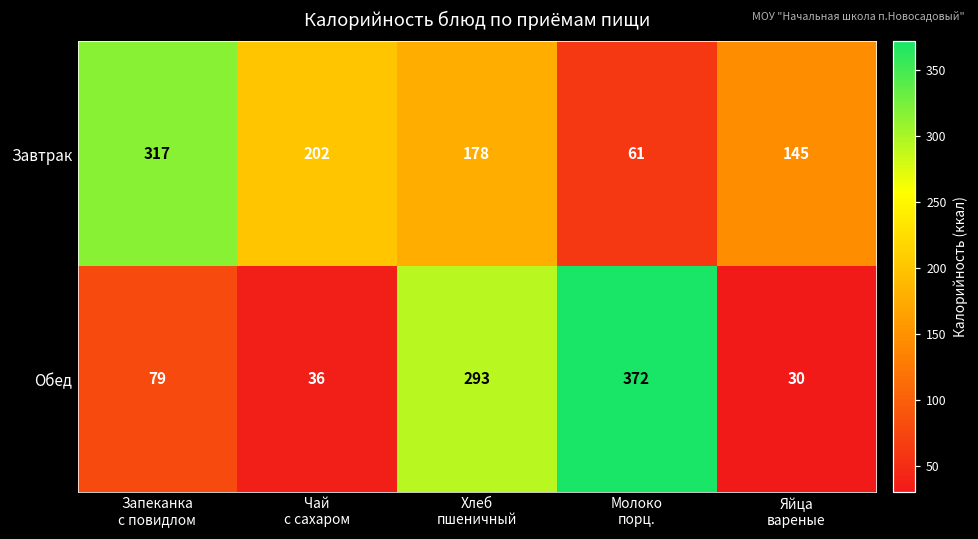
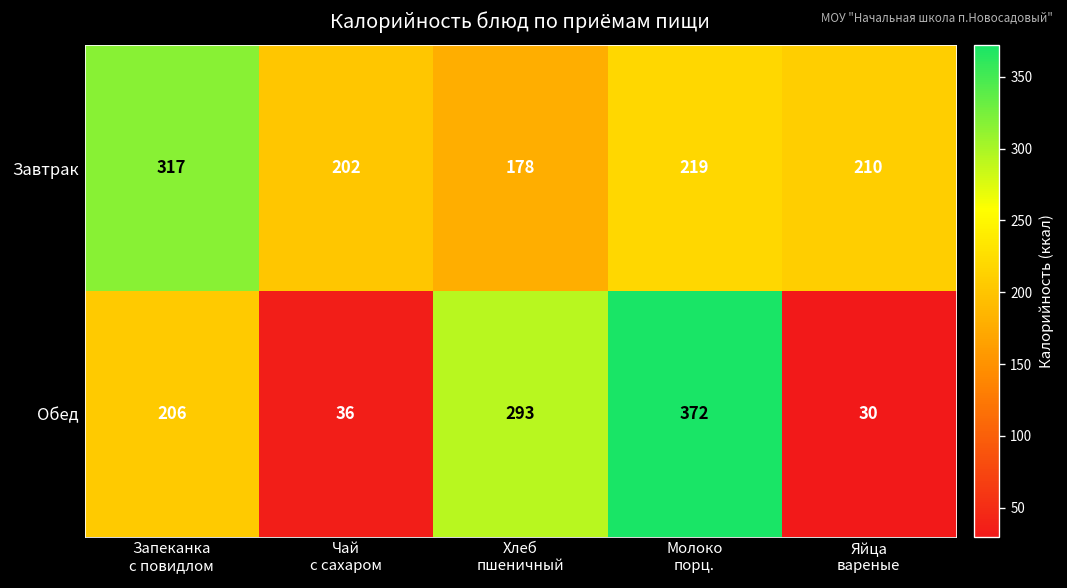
  {
    "Завтрак": {
      "Запеканка с повидлом": 317,
      "Чай с сахаром": 202,
      "Хлеб пшеничный": 178,
-     "Молоко порц.": 61,
-     "Яйца вареные": 145
+     "Молоко порц.": 219,
+     "Яйца вареные": 210
    },
    "Обед": {
-     "Запеканка с повидлом": 79,
+     "Запеканка с повидлом": 206,
      "Чай с сахаром": 36,
      "Хлеб пшеничный": 293,
      "Молоко порц.": 372,
      "Яйца вареные": 30
    }
  }
